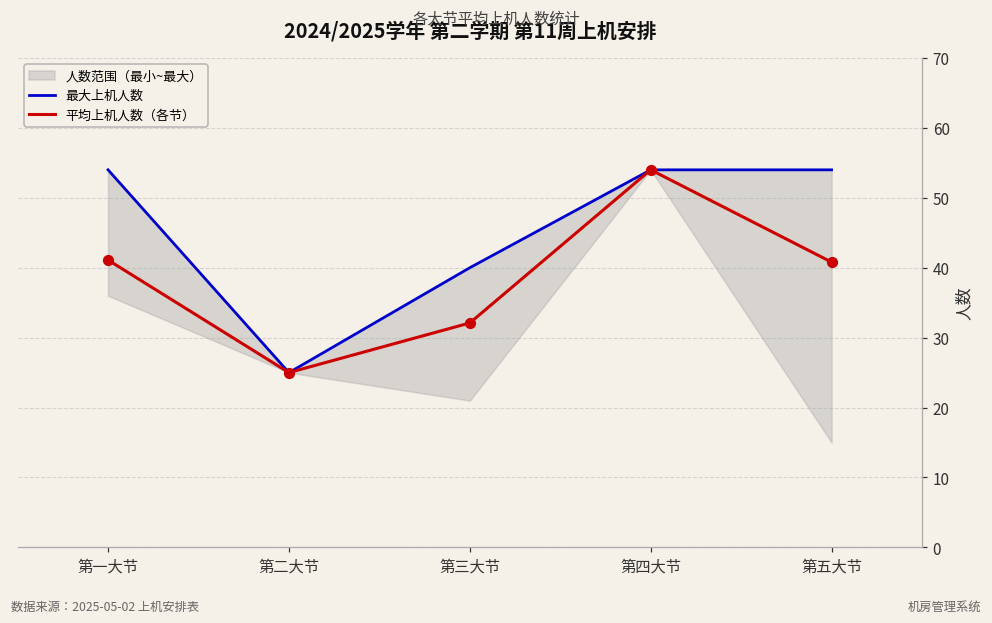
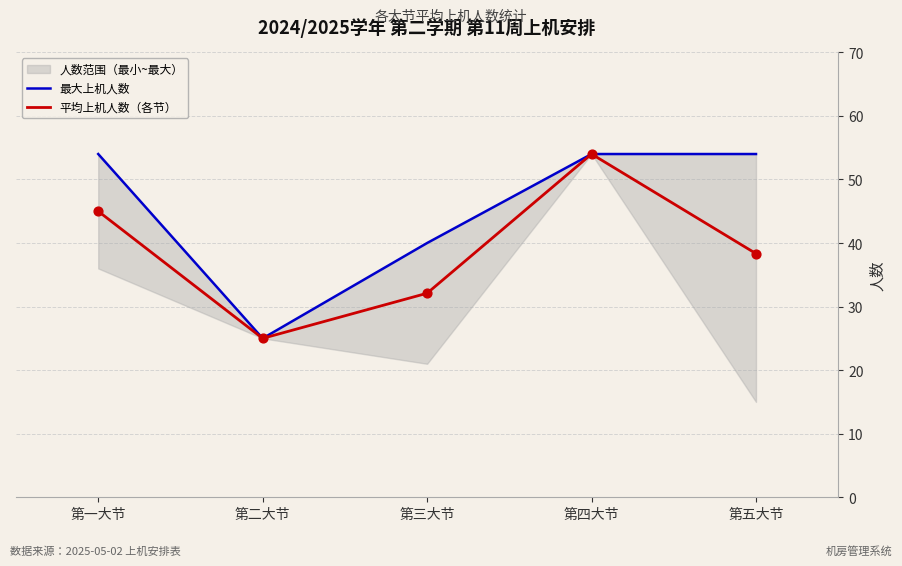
  {
    "人数范围（最小~最大）": {
      "第一大节": 54,
      "第三大节": 40,
      "第五大节": 54
    },
    "平均上机人数（各节）": {
-     "第一大节": 41,
+     "第一大节": 45,
      "第三大节": 32,
-     "第五大节": 41
+     "第五大节": 38
    }
  }
